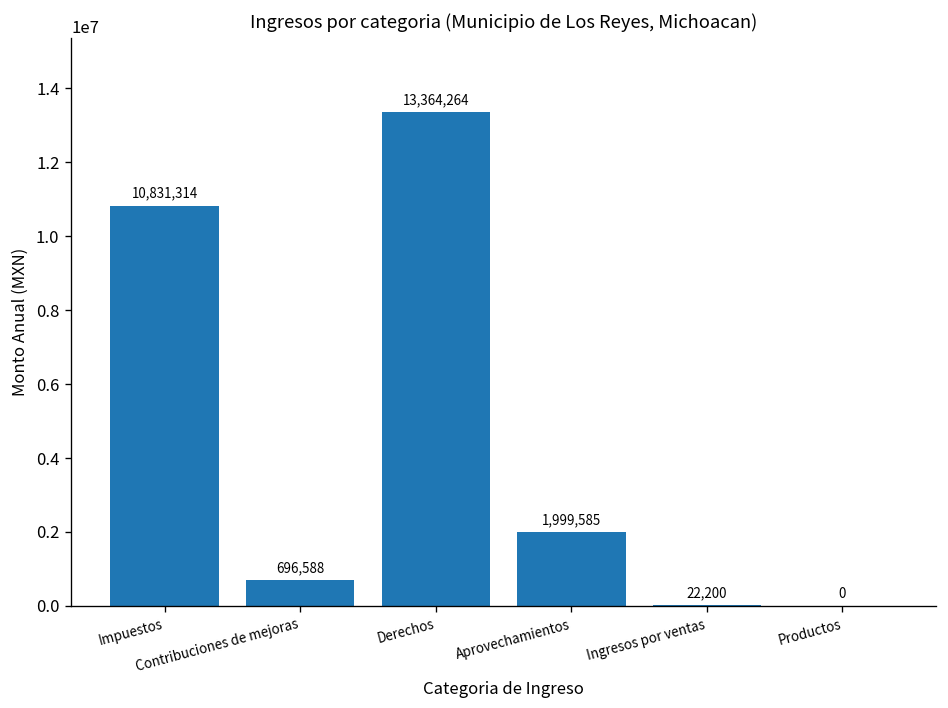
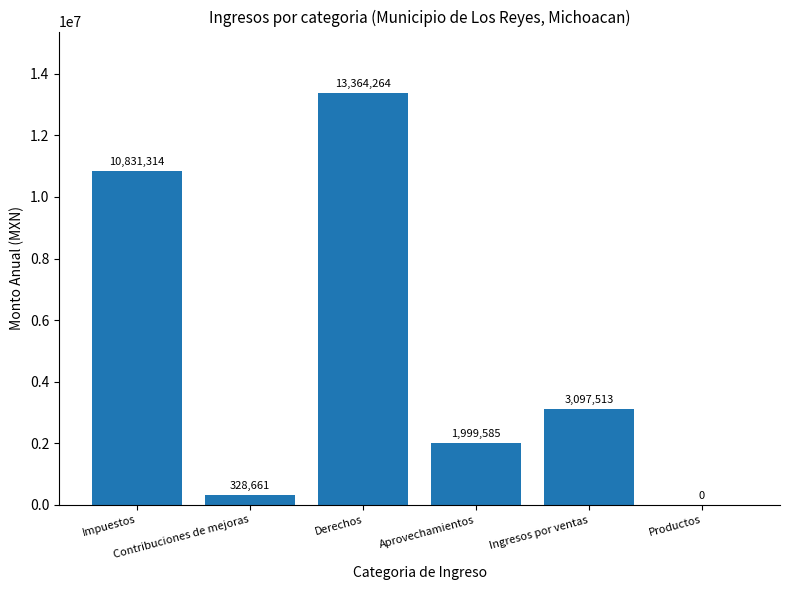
  {
    "Impuestos": "10,831,314",
-   "Contribuciones de mejoras": "696,588",
+   "Contribuciones de mejoras": "328,661",
    "Derechos": "13,364,264",
    "Aprovechamientos": "1,999,585",
-   "Ingresos por ventas": "22,200",
+   "Ingresos por ventas": "3,097,513",
    "Productos": "0"
  }
